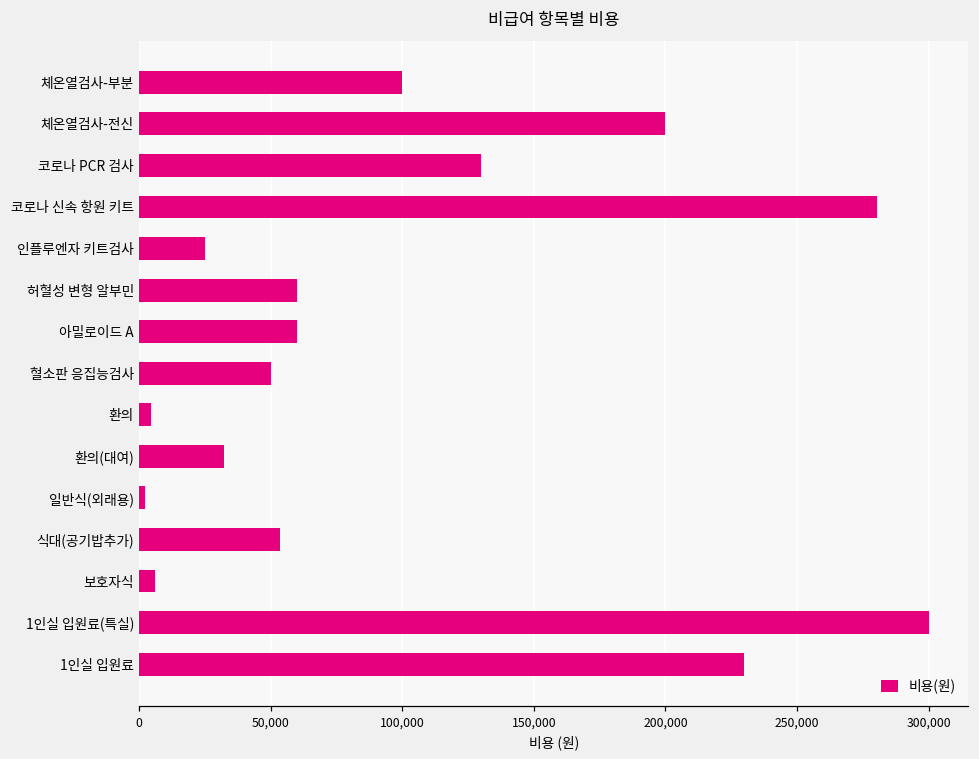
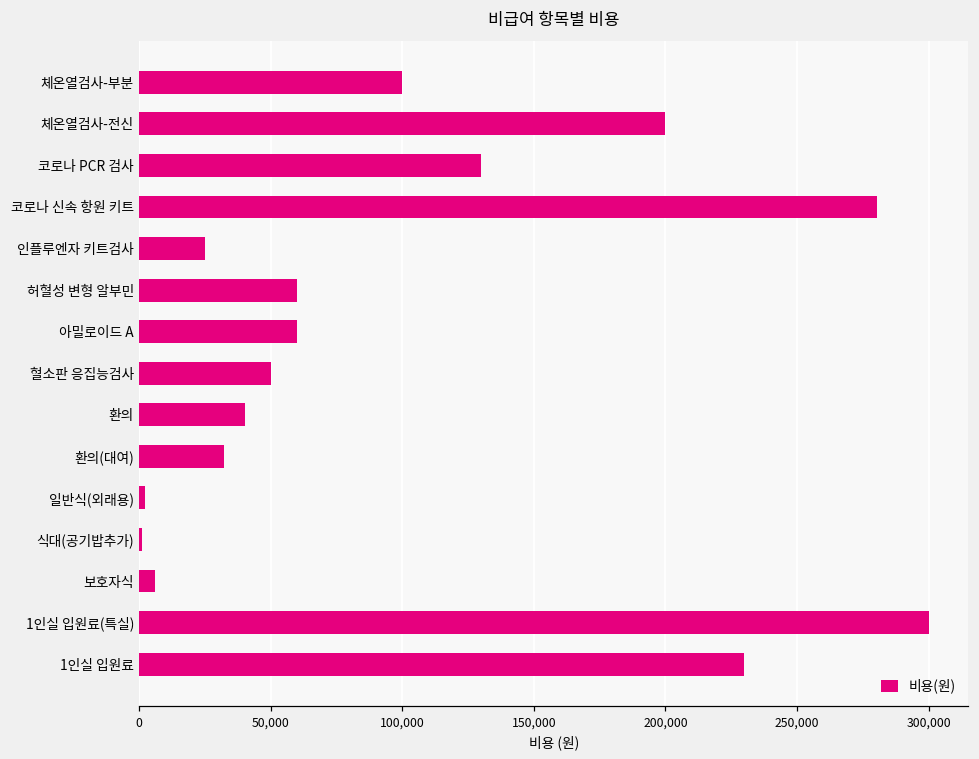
  {
    "체온열검사-부분": "100,000",
    "체온열검사-전신": "200,000",
    "코로나 PCR 검사": "130,000",
    "코로나 신속 항원 키트": "281,000",
    "인플루엔자 키트검사": "25,000",
    "허혈성 변형 알부민": "60,000",
    "아밀로이드 A": "60,000",
    "혈소판 응집능검사": "50,000",
-   "환의": "4,000",
+   "환의": "40,000",
    "환의(대여)": "32,000",
    "일반식(외래용)": "2,000",
-   "식대(공기밥추가)": "53,000",
+   "식대(공기밥추가)": "1,000",
    "보호자식": "6,000",
    "1인실 입원료(특실)": "300,000",
    "1인실 입원료": "230,000"
  }
